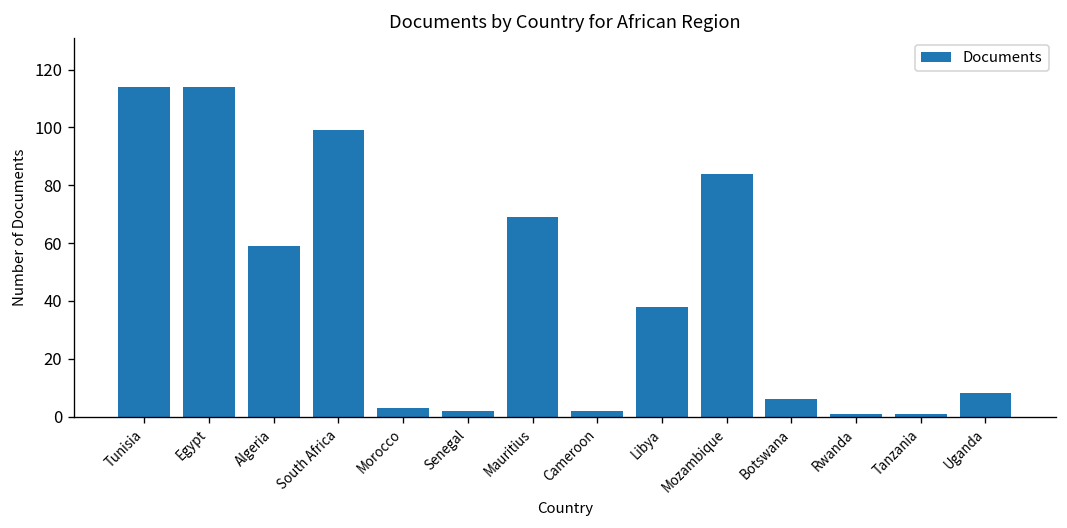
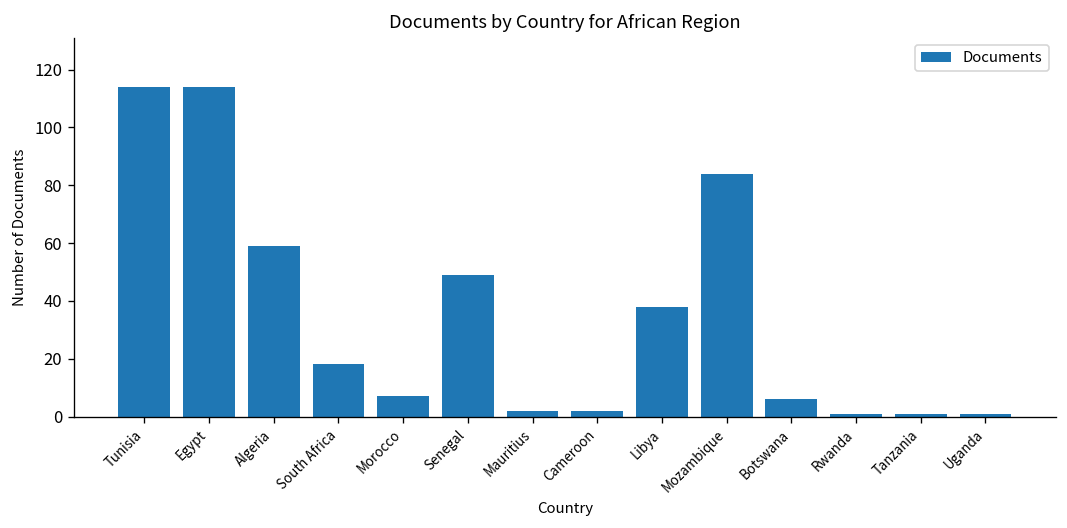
  {
    "Tunisia": 114,
    "Egypt": 114,
    "Algeria": 59,
-   "South Africa": 99,
-   "Morocco": 3,
-   "Senegal": 2,
-   "Mauritius": 69,
+   "South Africa": 18,
+   "Morocco": 7,
+   "Senegal": 49,
+   "Mauritius": 2,
    "Cameroon": 2,
    "Libya": 38,
    "Mozambique": 84,
    "Botswana": 6,
-   "Uganda": 8
+   "Uganda": 1
  }
